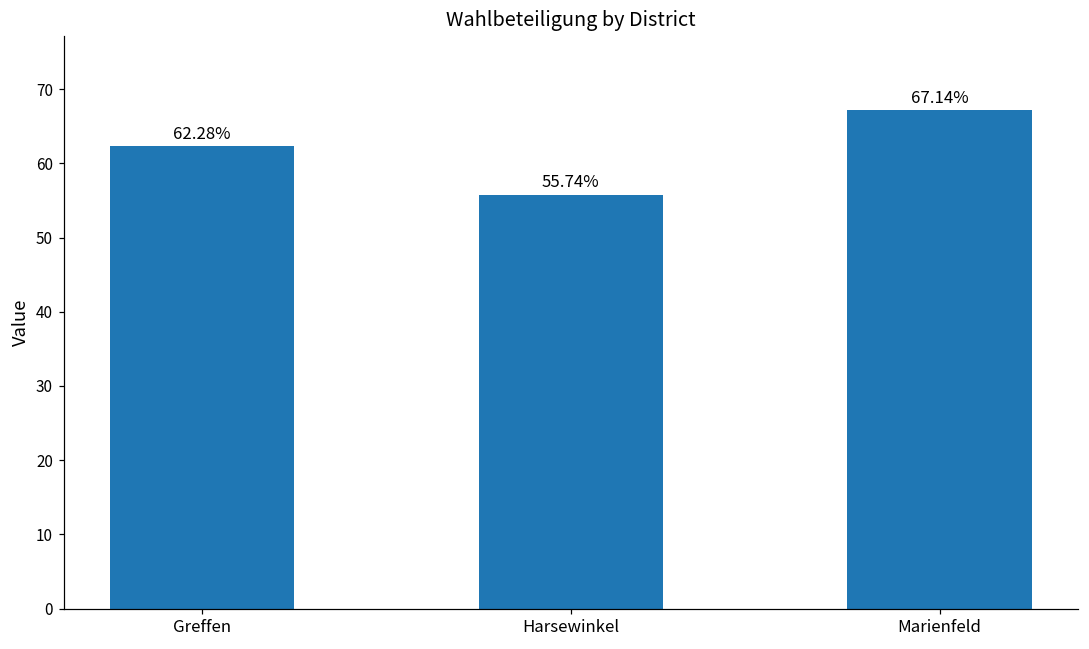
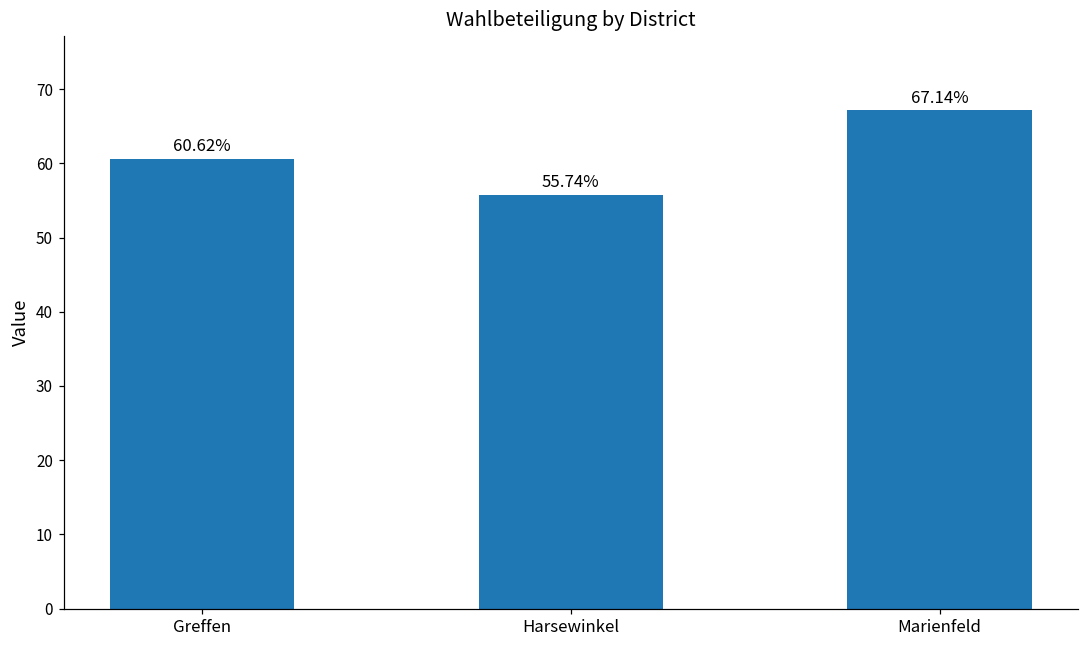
  {
-   "Greffen": "62.28%",
+   "Greffen": "60.62%",
    "Harsewinkel": "55.74%",
    "Marienfeld": "67.14%"
  }
